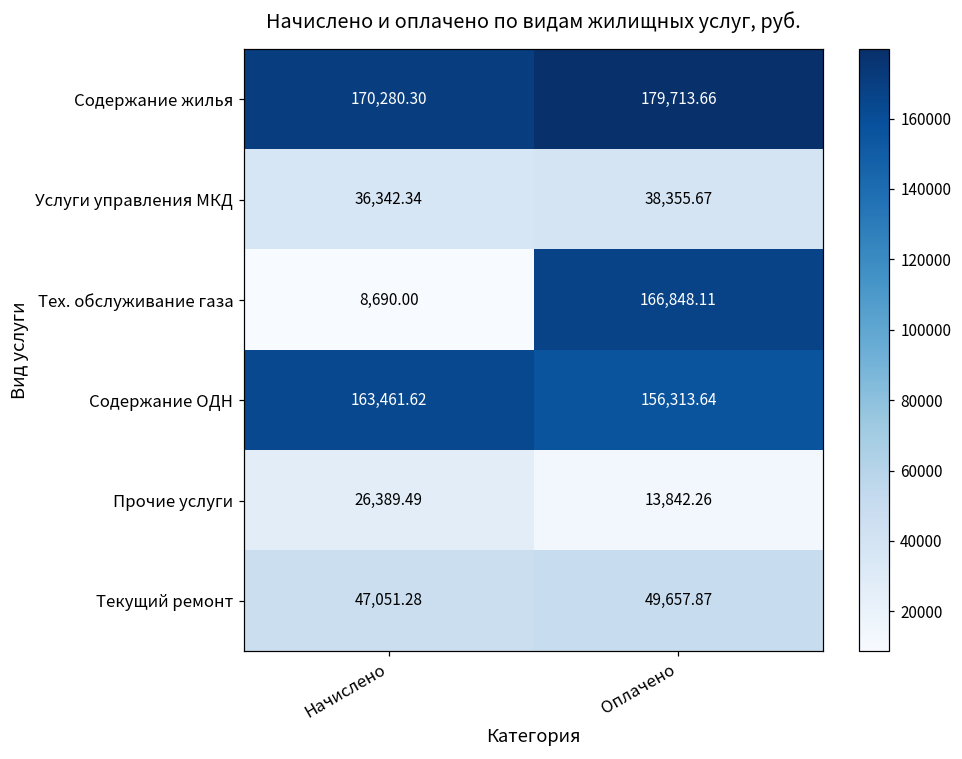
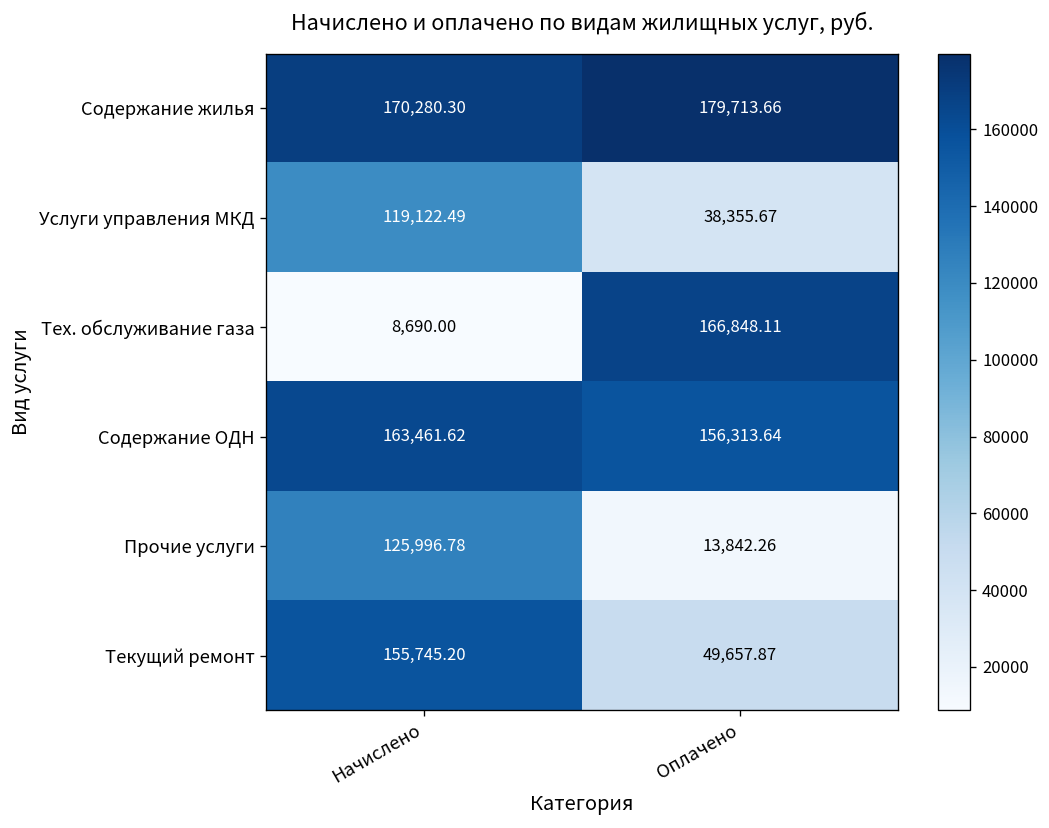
  {
    "Содержание жилья": {
      "Начислено": "170,280.30",
      "Оплачено": "179,713.66"
    },
    "Услуги управления МКД": {
-     "Начислено": "36,342.34",
+     "Начислено": "119,122.49",
      "Оплачено": "38,355.67"
    },
    "Тех. обслуживание газа": {
      "Начислено": "8,690.00",
      "Оплачено": "166,848.11"
    },
    "Содержание ОДН": {
      "Начислено": "163,461.62",
      "Оплачено": "156,313.64"
    },
    "Прочие услуги": {
-     "Начислено": "26,389.49",
+     "Начислено": "125,996.78",
      "Оплачено": "13,842.26"
    },
    "Текущий ремонт": {
-     "Начислено": "47,051.28",
+     "Начислено": "155,745.20",
      "Оплачено": "49,657.87"
    }
  }
